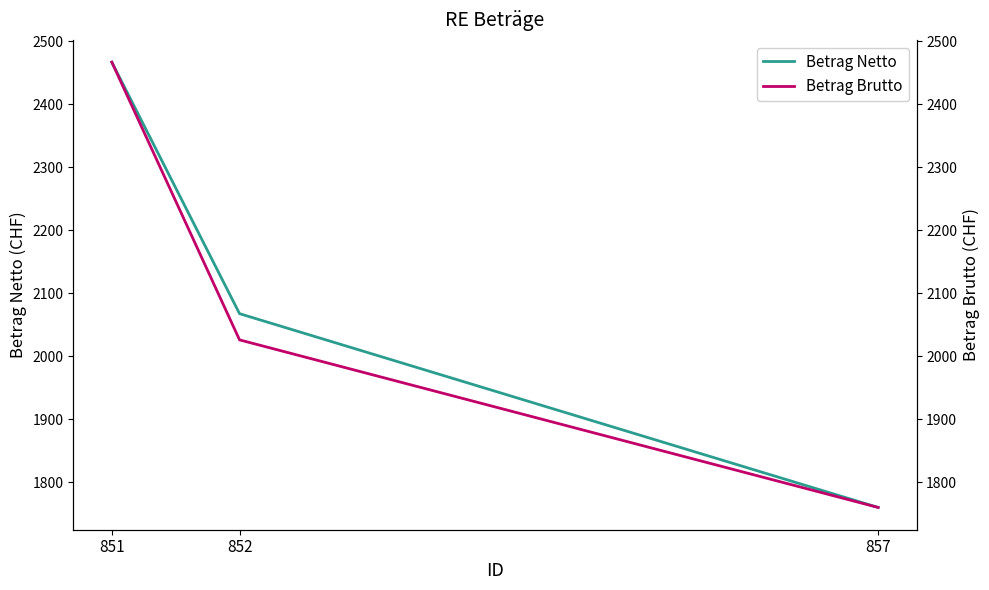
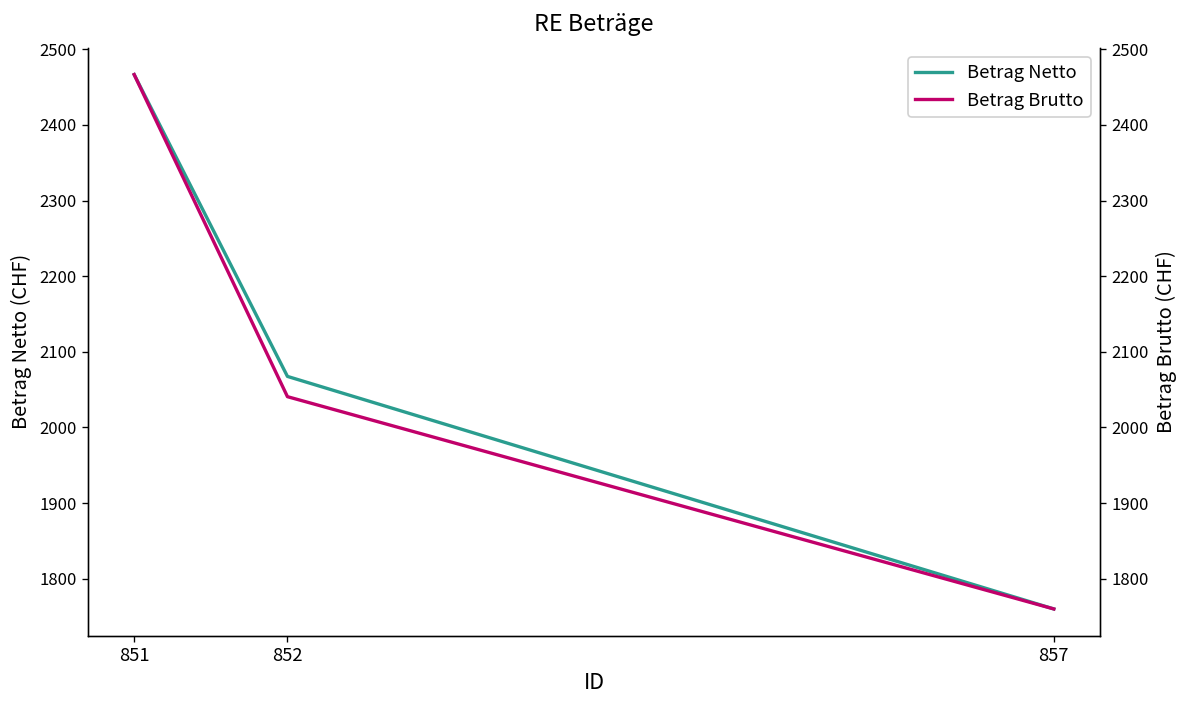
  {
    "Betrag Netto": {
      "851": 2470,
      "852": 2070,
      "857": 1760
    },
    "Betrag Brutto": {
      "851": 2470,
-     "852": 2030,
+     "852": 2040,
      "857": 1760
    }
  }
